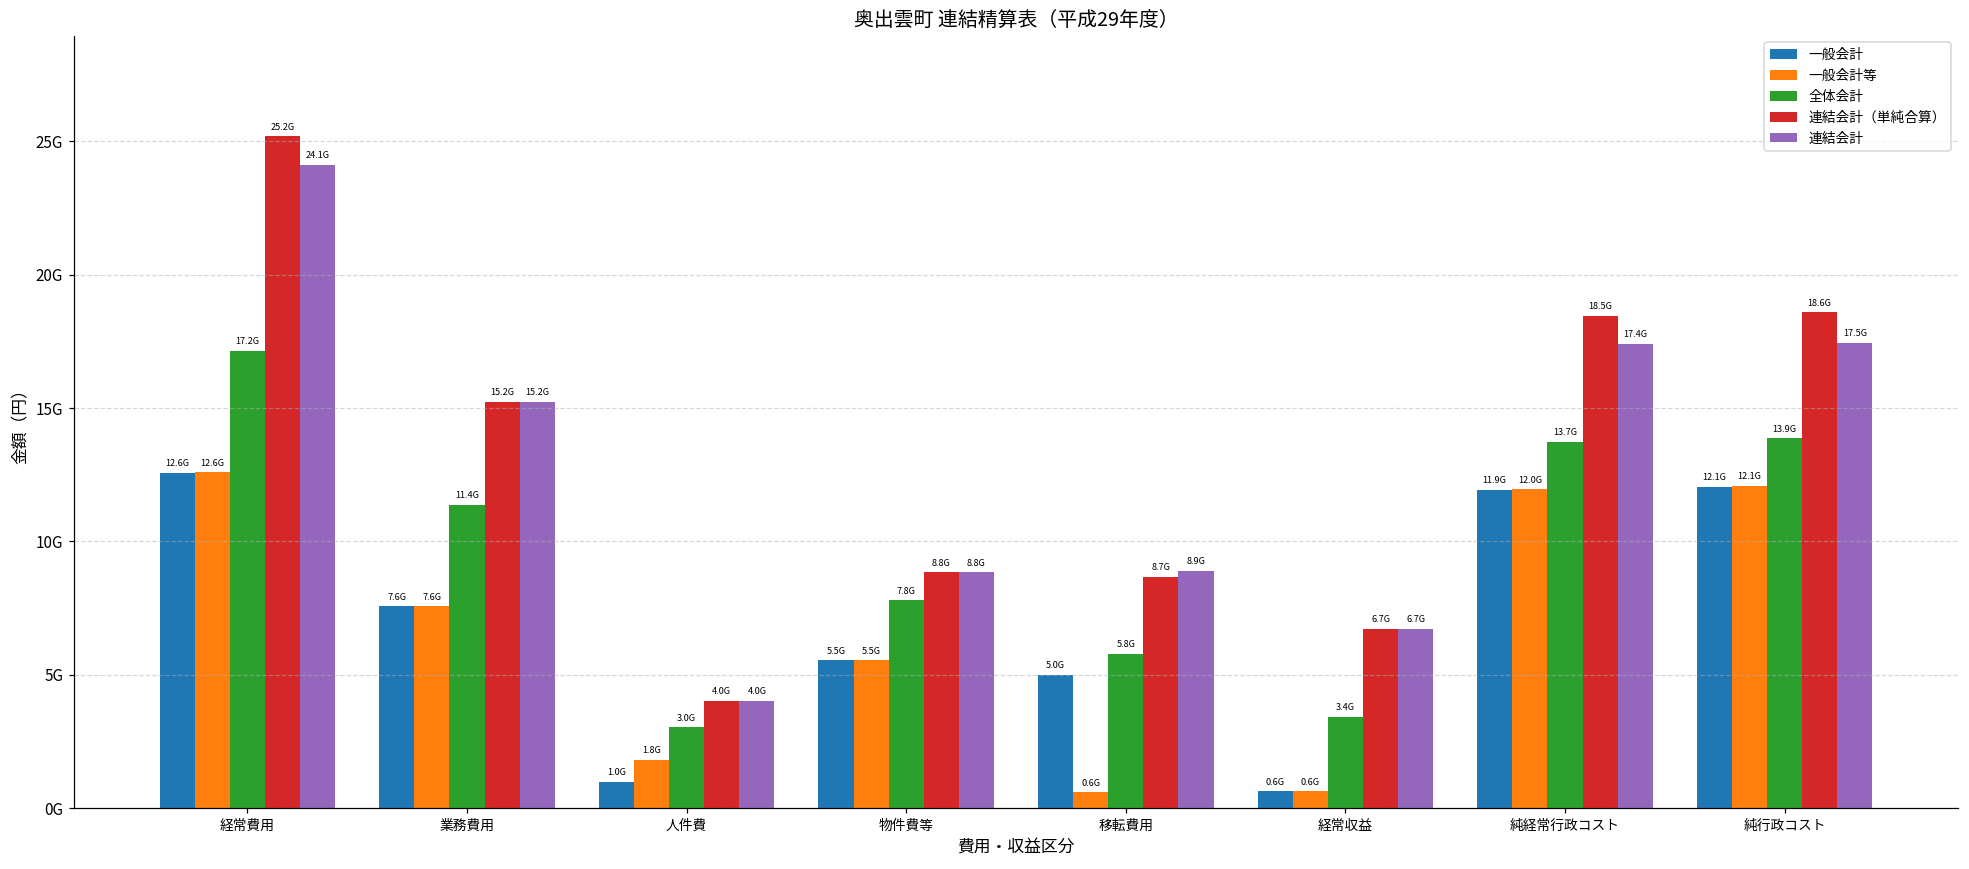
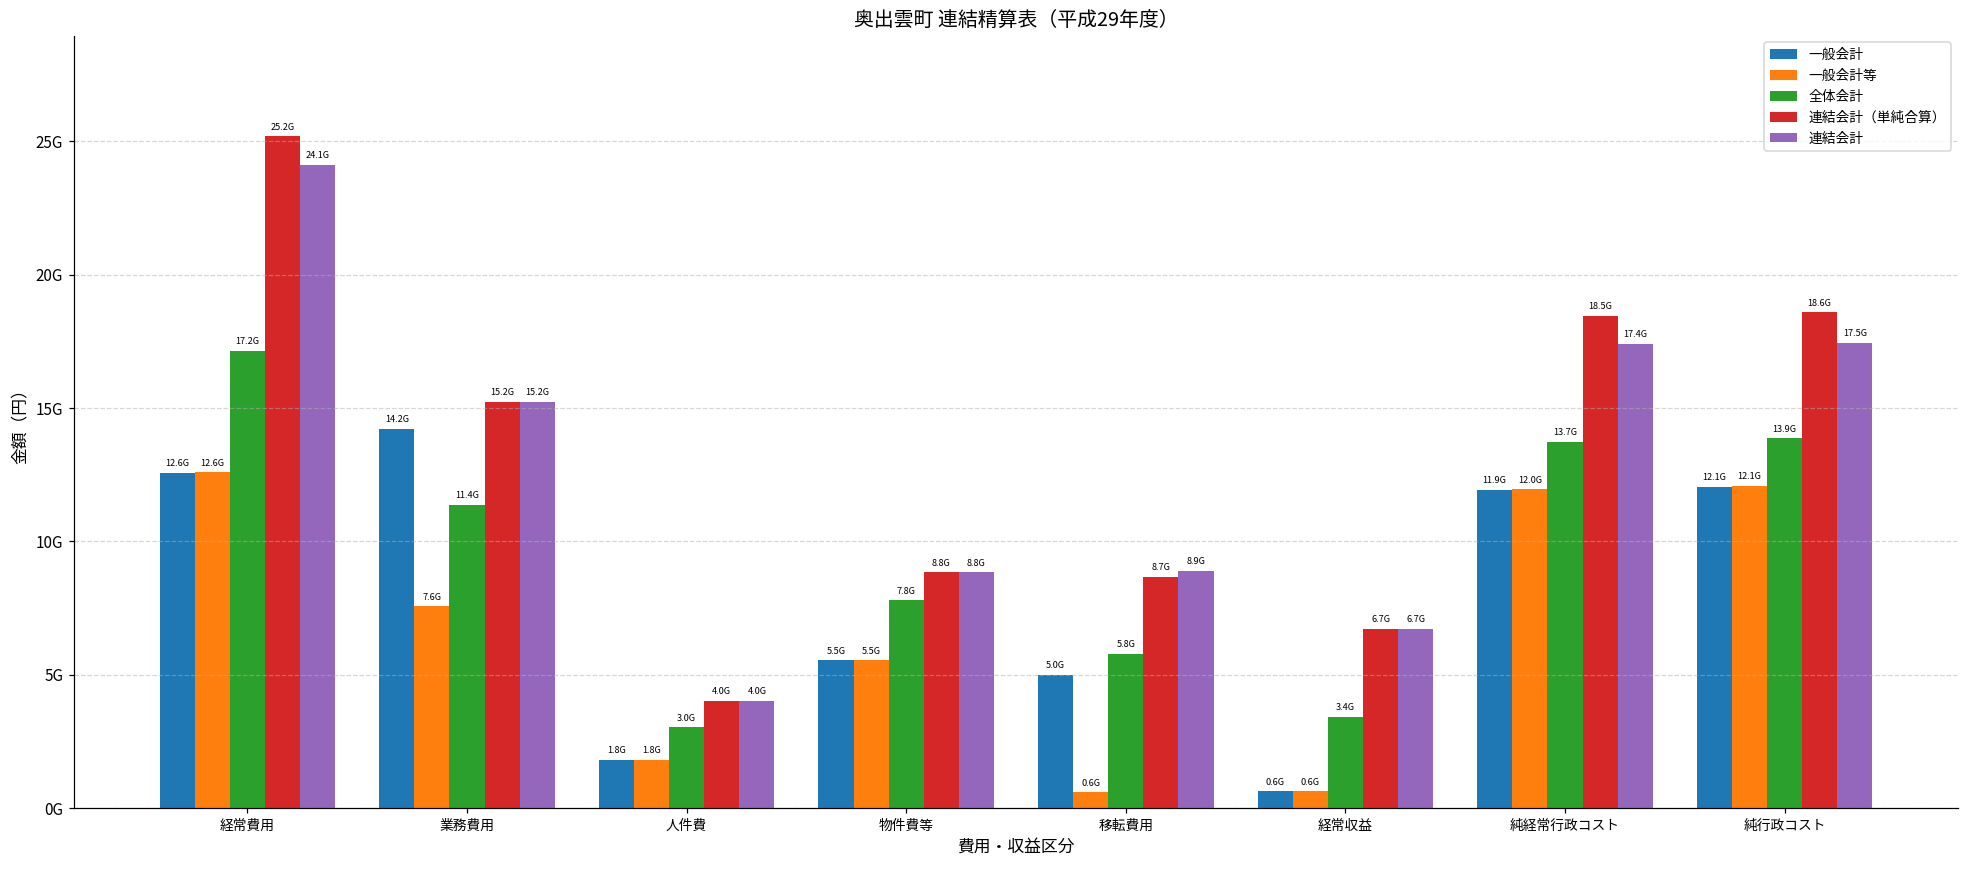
  {
    "一般会計": {
      "経常費用": "12.6G",
-     "業務費用": "7.6G",
-     "人件費": "1.0G",
+     "業務費用": "14.2G",
+     "人件費": "1.8G",
      "物件費等": "5.5G",
      "移転費用": "5.0G",
      "経常収益": "0.6G",
      "純経常行政コスト": "11.9G",
      "純行政コスト": "12.1G"
    },
    "一般会計等": {
      "経常費用": "12.6G",
      "業務費用": "7.6G",
      "人件費": "1.8G",
      "物件費等": "5.5G",
      "移転費用": "0.6G",
      "経常収益": "0.6G",
      "純経常行政コスト": "12.0G",
      "純行政コスト": "12.1G"
    },
    "全体会計": {
      "経常費用": "17.2G",
      "業務費用": "11.4G",
      "人件費": "3.0G",
      "物件費等": "7.8G",
      "移転費用": "5.8G",
      "経常収益": "3.4G",
      "純経常行政コスト": "13.7G",
      "純行政コスト": "13.9G"
    },
    "連結会計（単純合算）": {
      "経常費用": "25.2G",
      "業務費用": "15.2G",
      "人件費": "4.0G",
      "物件費等": "8.8G",
      "移転費用": "8.7G",
      "経常収益": "6.7G",
      "純経常行政コスト": "18.5G",
      "純行政コスト": "18.6G"
    },
    "連結会計": {
      "経常費用": "24.1G",
      "業務費用": "15.2G",
      "人件費": "4.0G",
      "物件費等": "8.8G",
      "移転費用": "8.9G",
      "経常収益": "6.7G",
      "純経常行政コスト": "17.4G",
      "純行政コスト": "17.5G"
    }
  }
